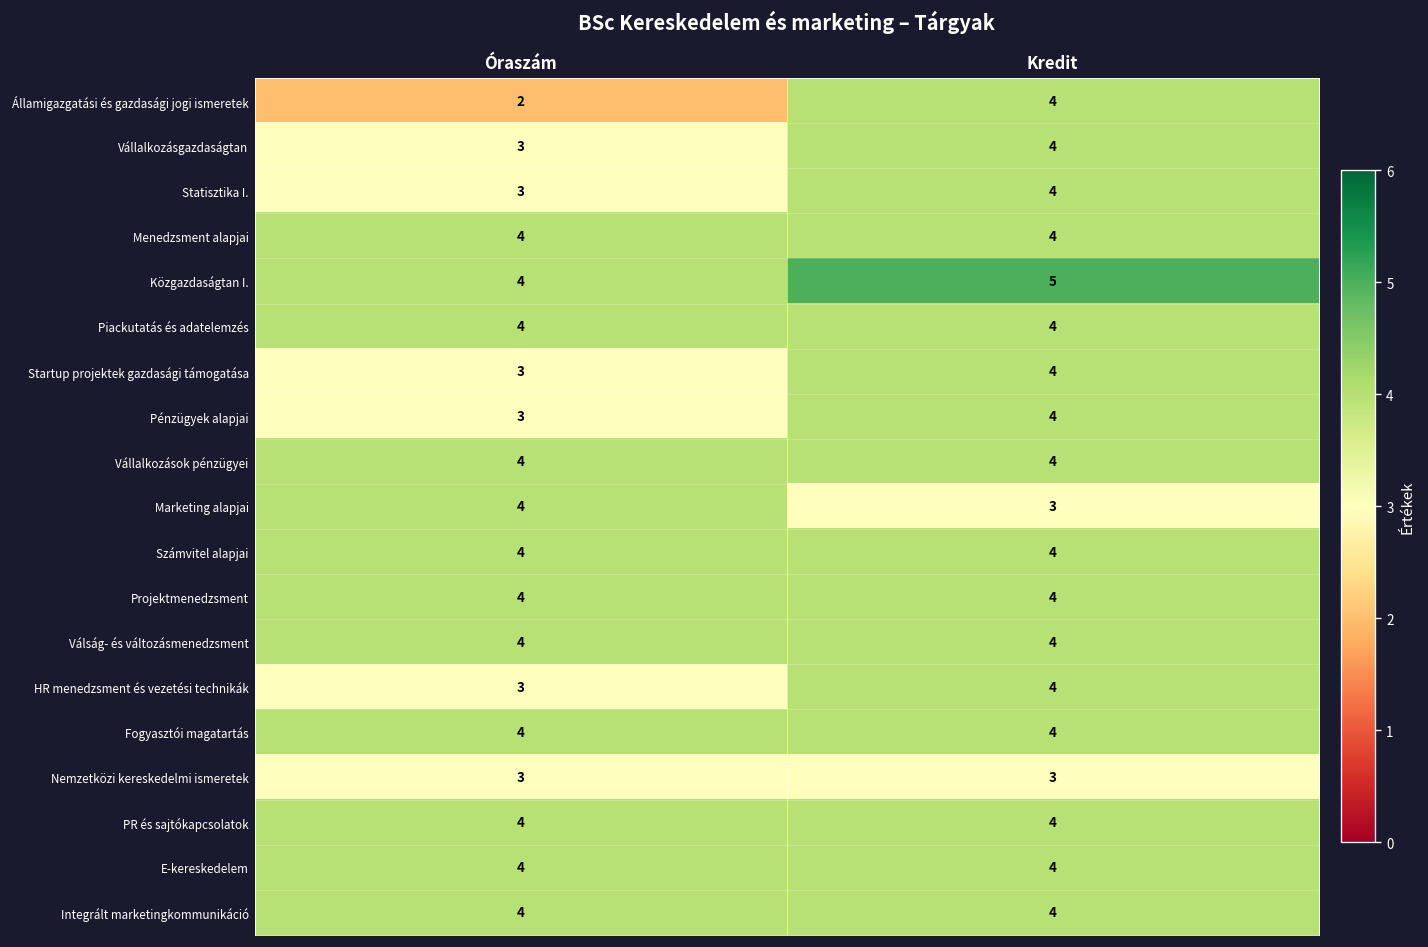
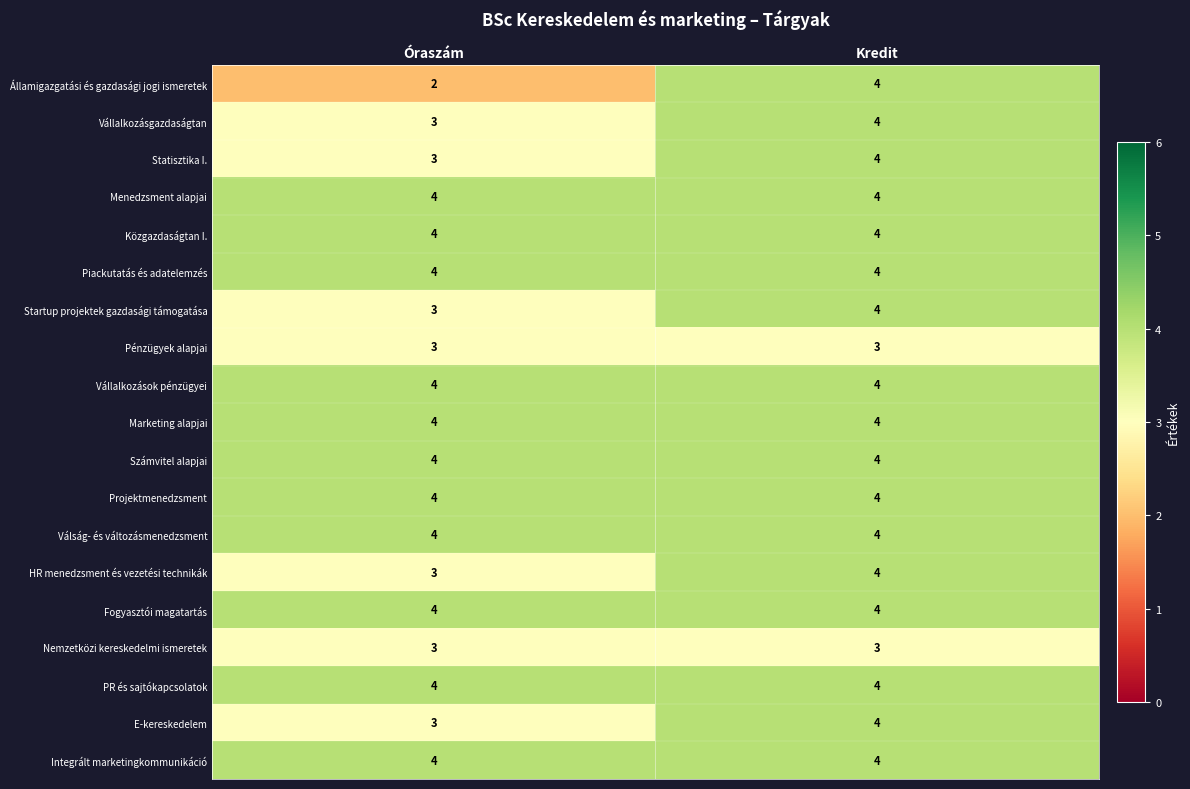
  {
    "Államigazgatási és gazdasági jogi ismeretek": {
      "Óraszám": 2,
      "Kredit": 4
    },
    "Vállalkozásgazdaságtan": {
      "Óraszám": 3,
      "Kredit": 4
    },
    "Statisztika I.": {
      "Óraszám": 3,
      "Kredit": 4
    },
    "Menedzsment alapjai": {
      "Óraszám": 4,
      "Kredit": 4
    },
    "Közgazdaságtan I.": {
      "Óraszám": 4,
-     "Kredit": 5
+     "Kredit": 4
    },
    "Piackutatás és adatelemzés": {
      "Óraszám": 4,
      "Kredit": 4
    },
    "Startup projektek gazdasági támogatása": {
      "Óraszám": 3,
      "Kredit": 4
    },
    "Pénzügyek alapjai": {
      "Óraszám": 3,
-     "Kredit": 4
+     "Kredit": 3
    },
    "Vállalkozások pénzügyei": {
      "Óraszám": 4,
      "Kredit": 4
    },
    "Marketing alapjai": {
      "Óraszám": 4,
-     "Kredit": 3
+     "Kredit": 4
    },
    "Számvitel alapjai": {
      "Óraszám": 4,
      "Kredit": 4
    },
    "Projektmenedzsment": {
      "Óraszám": 4,
      "Kredit": 4
    },
    "Válság- és változásmenedzsment": {
      "Óraszám": 4,
      "Kredit": 4
    },
    "HR menedzsment és vezetési technikák": {
      "Óraszám": 3,
      "Kredit": 4
    },
    "Fogyasztói magatartás": {
      "Óraszám": 4,
      "Kredit": 4
    },
    "Nemzetközi kereskedelmi ismeretek": {
      "Óraszám": 3,
      "Kredit": 3
    },
    "PR és sajtókapcsolatok": {
      "Óraszám": 4,
      "Kredit": 4
    },
    "E-kereskedelem": {
-     "Óraszám": 4,
+     "Óraszám": 3,
      "Kredit": 4
    },
    "Integrált marketingkommunikáció": {
      "Óraszám": 4,
      "Kredit": 4
    }
  }
